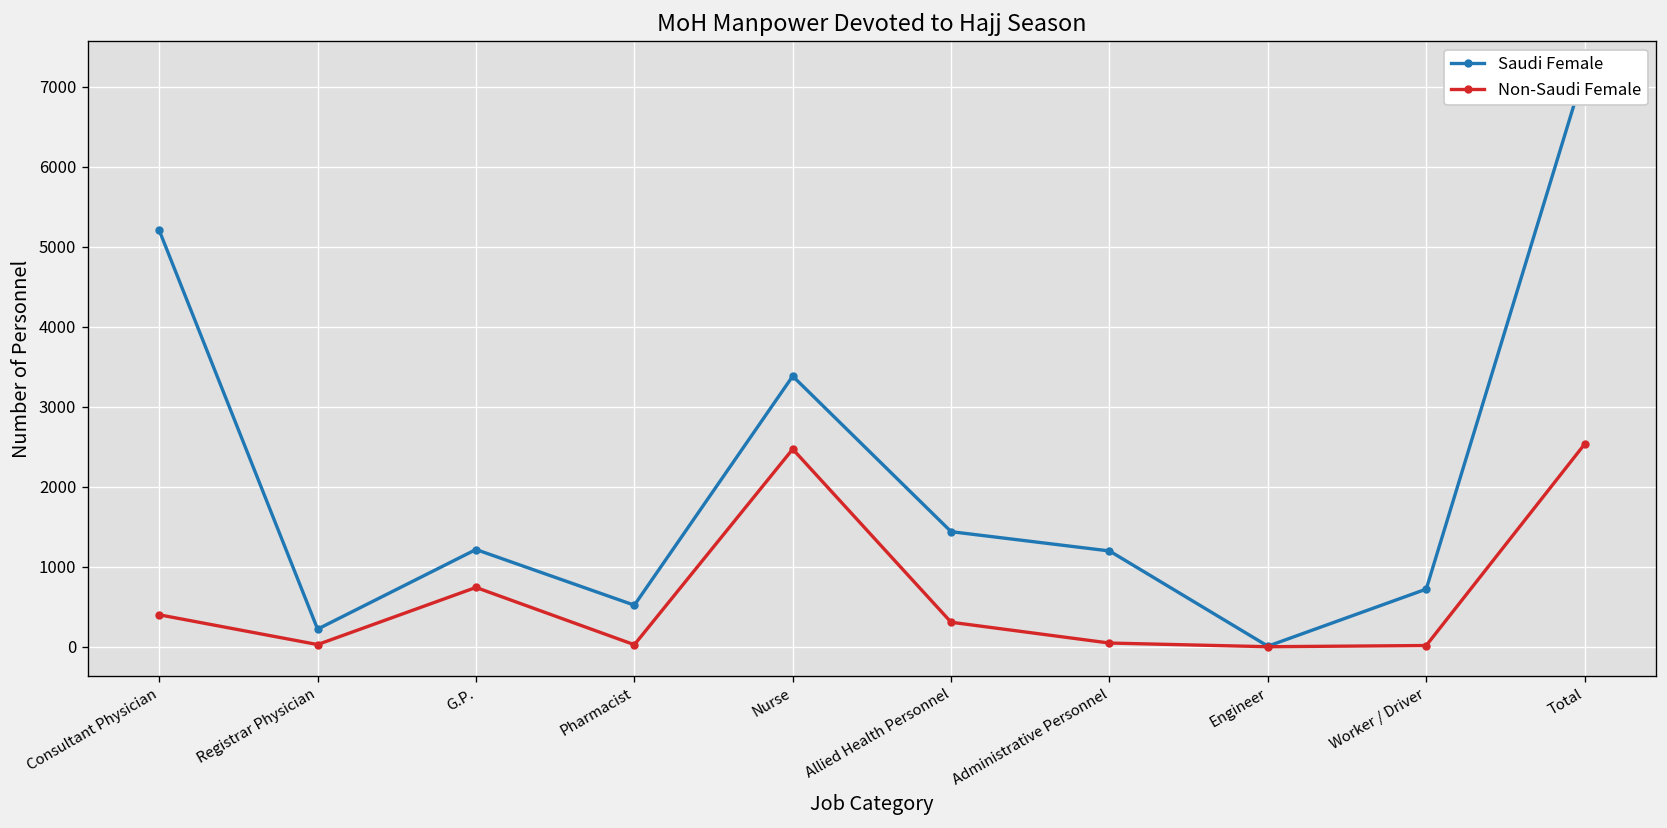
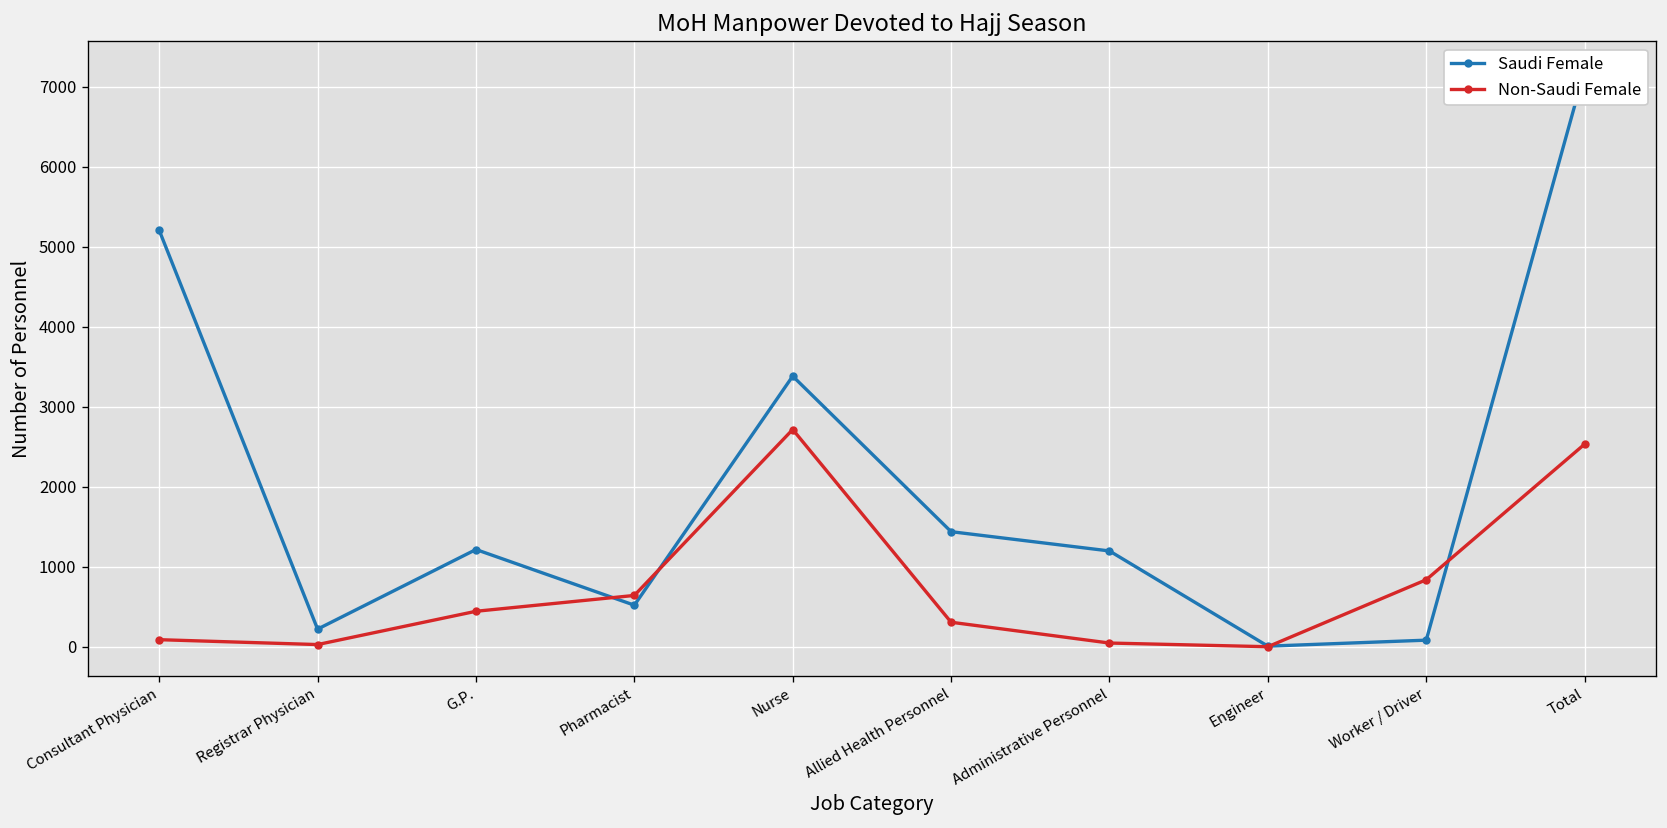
  {
    "Saudi Female": {
      "Consultant Physician": 5200,
      "Registrar Physician": 200,
      "G.P.": 1200,
      "Pharmacist": 500,
      "Nurse": 3400,
      "Allied Health Personnel": 1400,
      "Administrative Personnel": 1200,
-     "Worker / Driver": 700
+     "Worker / Driver": 100
    },
    "Non-Saudi Female": {
-     "Consultant Physician": 400,
+     "Consultant Physician": 100,
      "Registrar Physician": 0,
-     "G.P.": 700,
-     "Pharmacist": 0,
-     "Nurse": 2500,
+     "G.P.": 400,
+     "Pharmacist": 600,
+     "Nurse": 2700,
      "Allied Health Personnel": 300,
      "Administrative Personnel": 0,
-     "Worker / Driver": 0,
+     "Worker / Driver": 800,
      "Total": 2500
    }
  }
